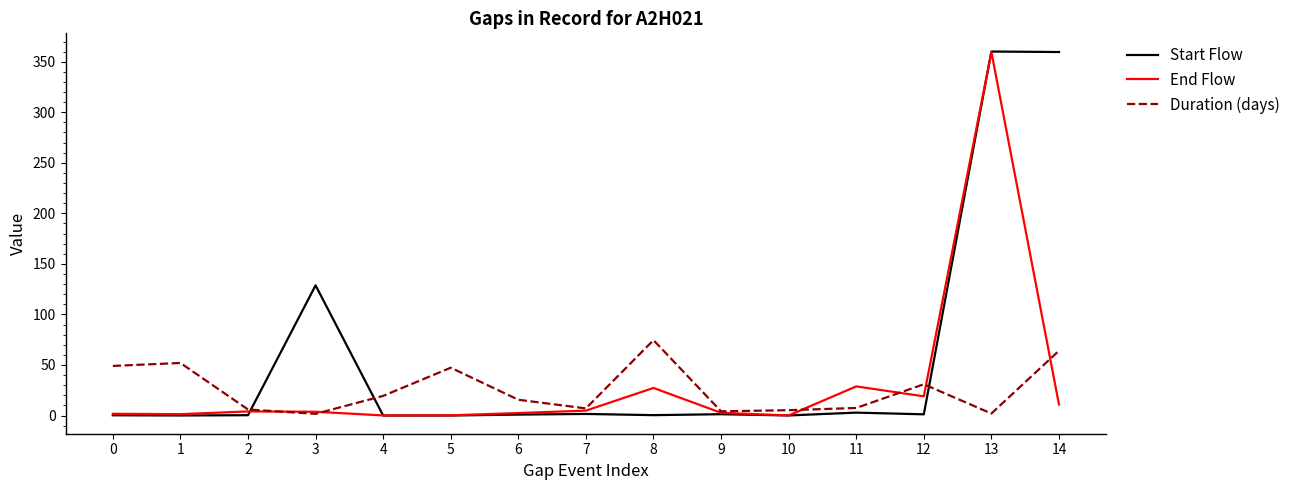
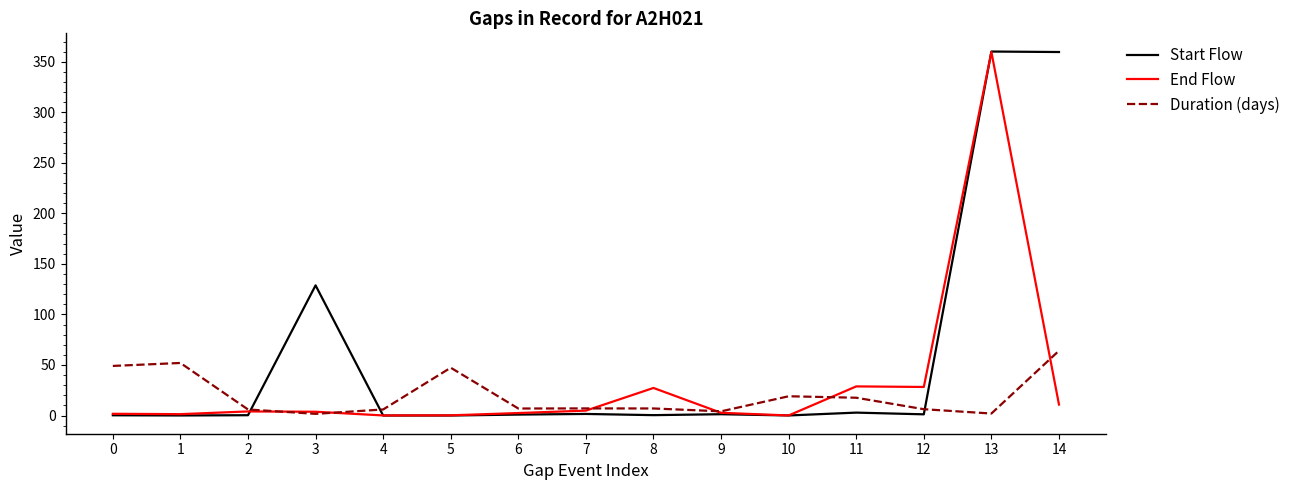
  {
    "Start Flow": {
      "2": 0,
      "3": 129,
      "7": 2,
      "8": 0,
      "11": 3,
      "12": 1,
      "14": 360
    },
    "End Flow": {
      "8": 27,
      "11": 29,
-     "12": 19,
+     "12": 28,
      "14": 11
    },
    "Duration (days)": {
      "0": 49,
      "1": 52,
-     "4": 19,
+     "4": 6,
      "5": 47,
-     "6": 16,
-     "8": 75,
-     "10": 5,
-     "11": 7,
-     "12": 31,
+     "6": 7,
+     "8": 7,
+     "10": 19,
+     "11": 18,
+     "12": 6,
      "13": 2,
      "14": 64
    }
  }
